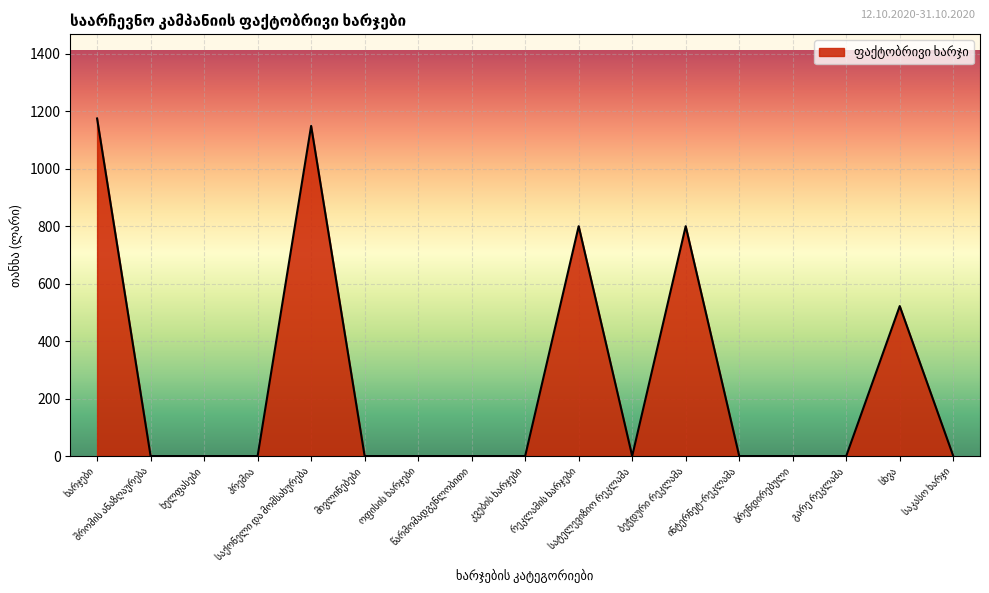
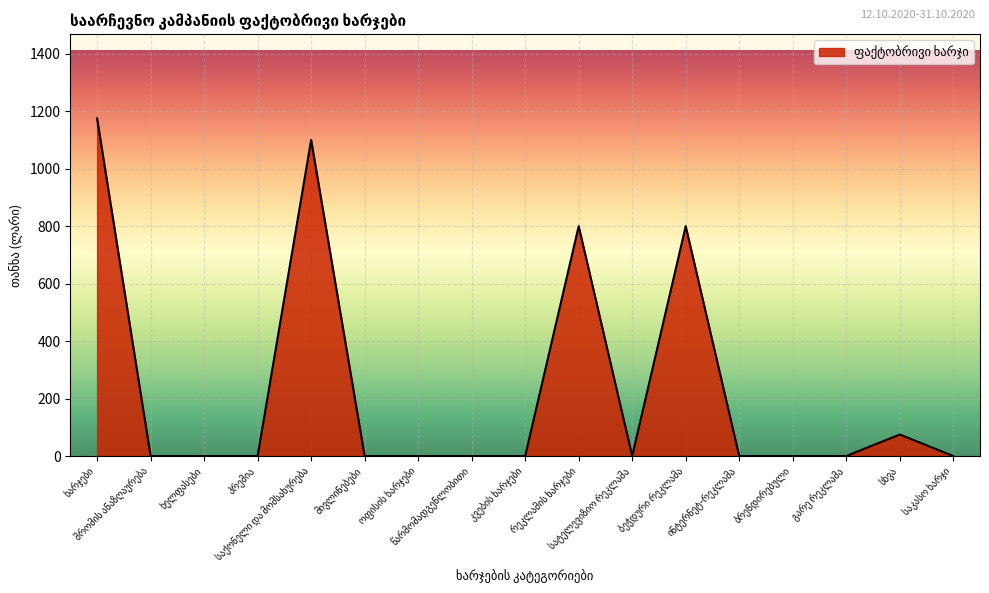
  {
    "ხარჯები": 1180,
    "შრომის ანაზღაურება": 0,
    "ხელფასები": 0,
    "პრემია": 0,
-   "საქონელი და მომსახურება": 1150,
+   "საქონელი და მომსახურება": 1100,
    "მივლინებები": 0,
    "ოფისის ხარჯები": 0,
    "წარმომადგენლობითი": 0,
    "კვების ხარჯები": 0,
    "რეკლამის ხარჯები": 800,
    "სატელევიზიო რეკლამა": 0,
    "ბეჭდური რეკლამა": 800,
    "ინტერნეტ-რეკლამა": 0,
    "ბრენდირებული": 0,
    "გარე რეკლამა": 0,
-   "სხვა": 520,
+   "სხვა": 80,
    "საკასო ხარჯი": 0
  }
